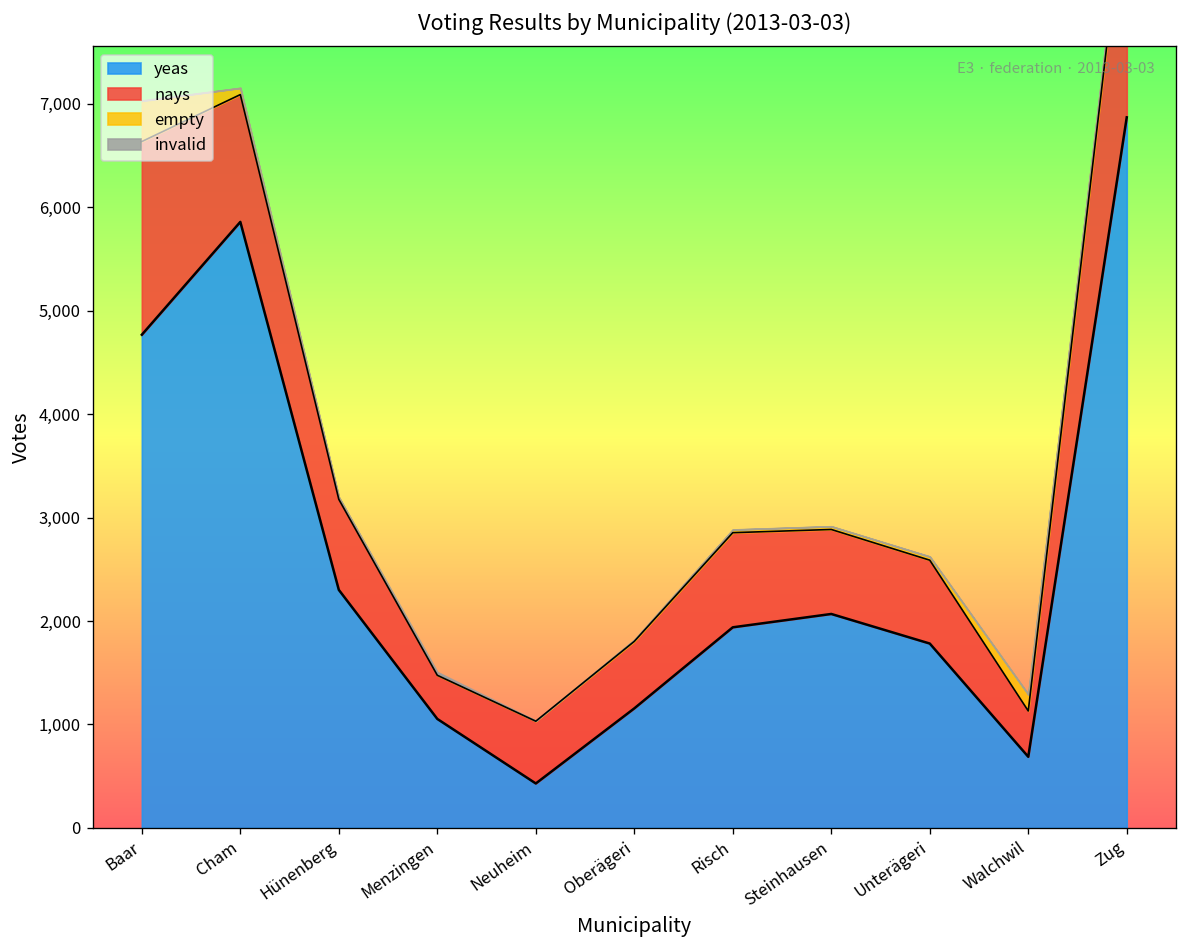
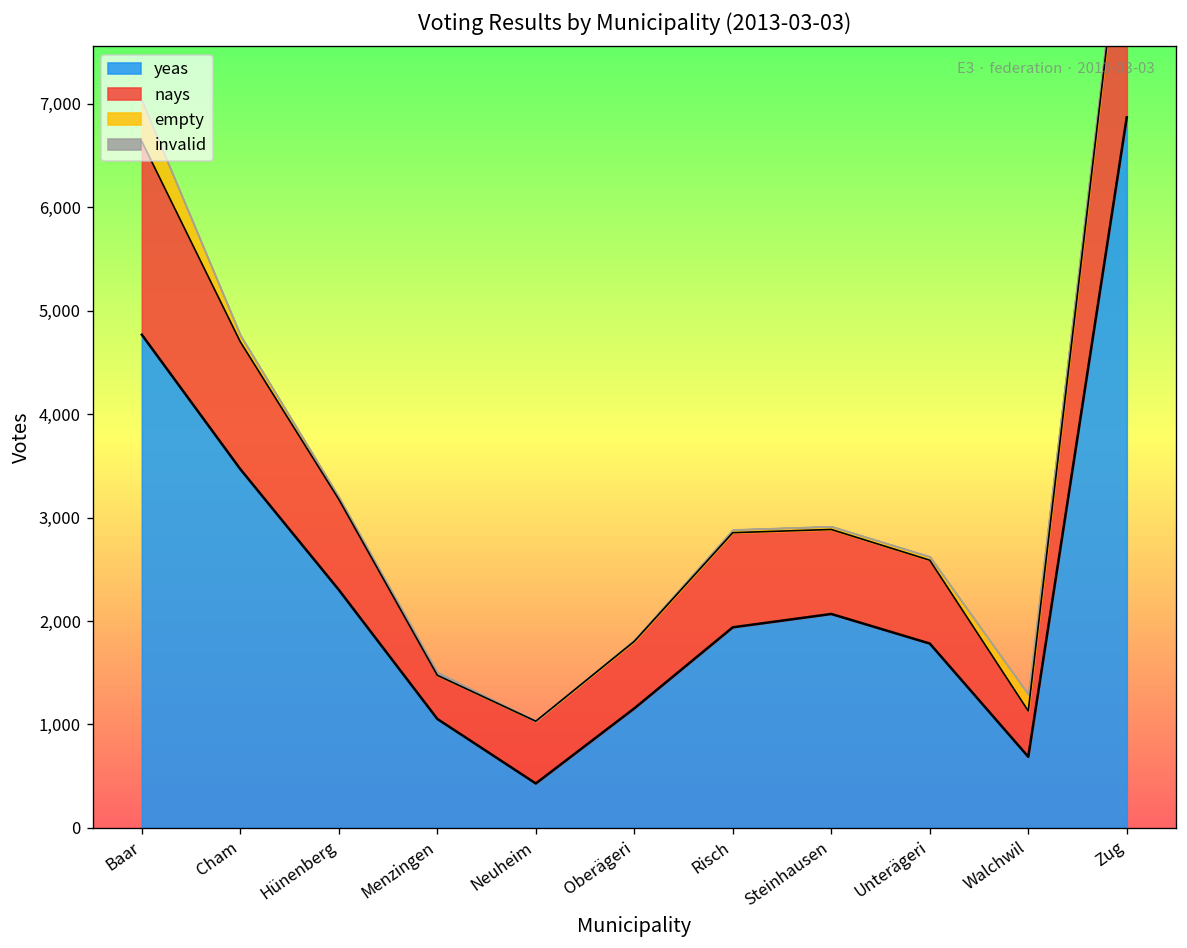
  {
    "yeas": {
      "Baar": "4,800",
-     "Cham": "5,900",
+     "Cham": "3,500",
      "Hünenberg": "2,300",
      "Menzingen": "1,100",
      "Neuheim": "400",
      "Oberägeri": "1,200",
      "Risch": "1,900",
      "Steinhausen": "2,100",
      "Unterägeri": "1,800",
      "Walchwil": "700",
      "Zug": "6,900"
    },
    "nays": {
      "Cham": "1,200",
      "Steinhausen": "800",
      "Unterägeri": "800",
      "Walchwil": "400"
    }
  }
